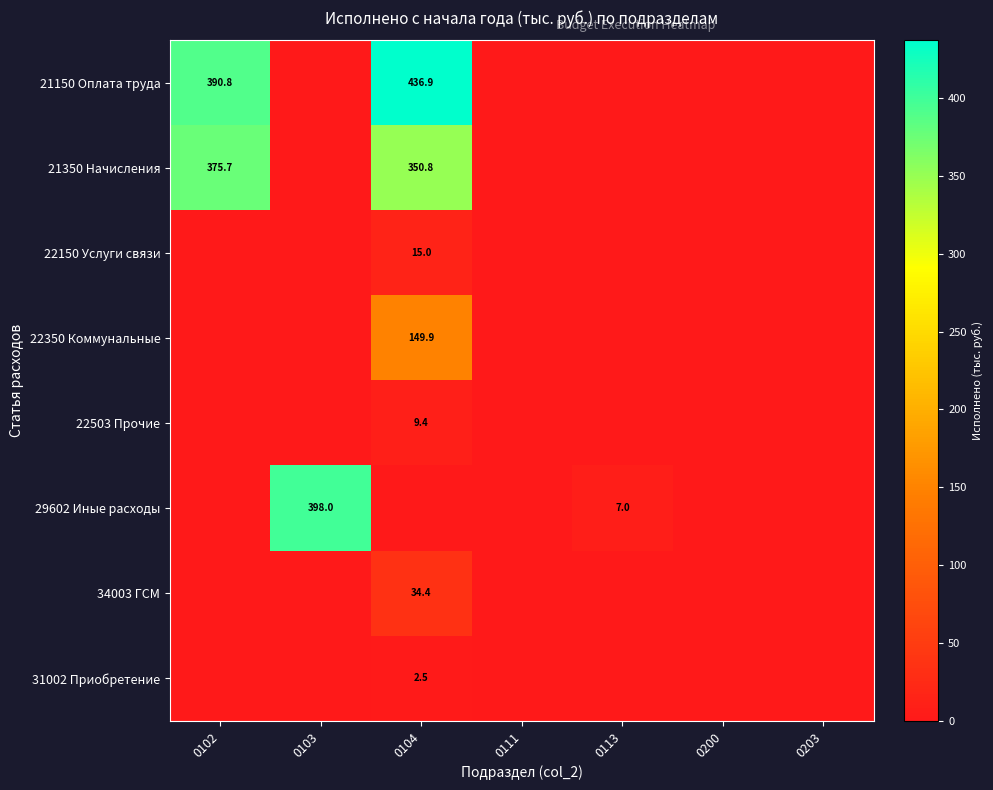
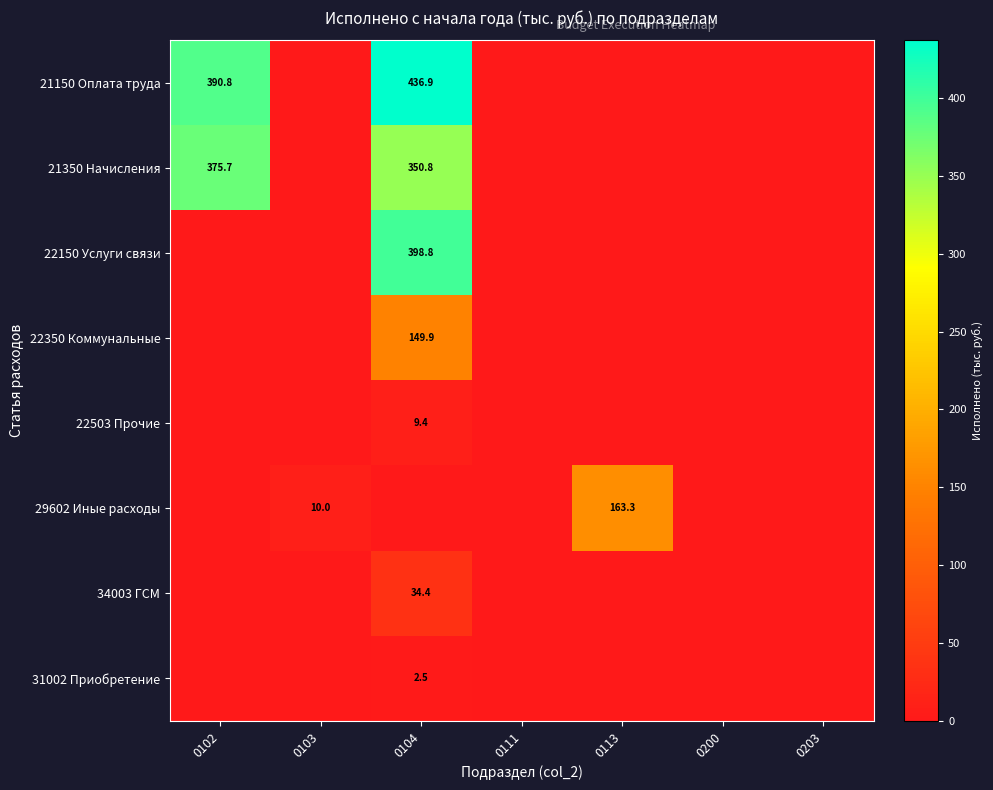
  {
    "21150 Оплата труда": {
      "0102": 390.8,
      "0104": 436.9
    },
    "21350 Начисления": {
      "0102": 375.7,
      "0104": 350.8
    },
    "22150 Услуги связи": {
-     "0104": 15.0
+     "0104": 398.8
    },
    "22350 Коммунальные": {
      "0104": 149.9
    },
    "22503 Прочие": {
      "0104": 9.4
    },
    "29602 Иные расходы": {
-     "0103": 398.0,
-     "0113": 7.0
+     "0103": 10.0,
+     "0113": 163.3
    },
    "34003 ГСМ": {
      "0104": 34.4
    },
    "31002 Приобретение": {
      "0104": 2.5
    }
  }
